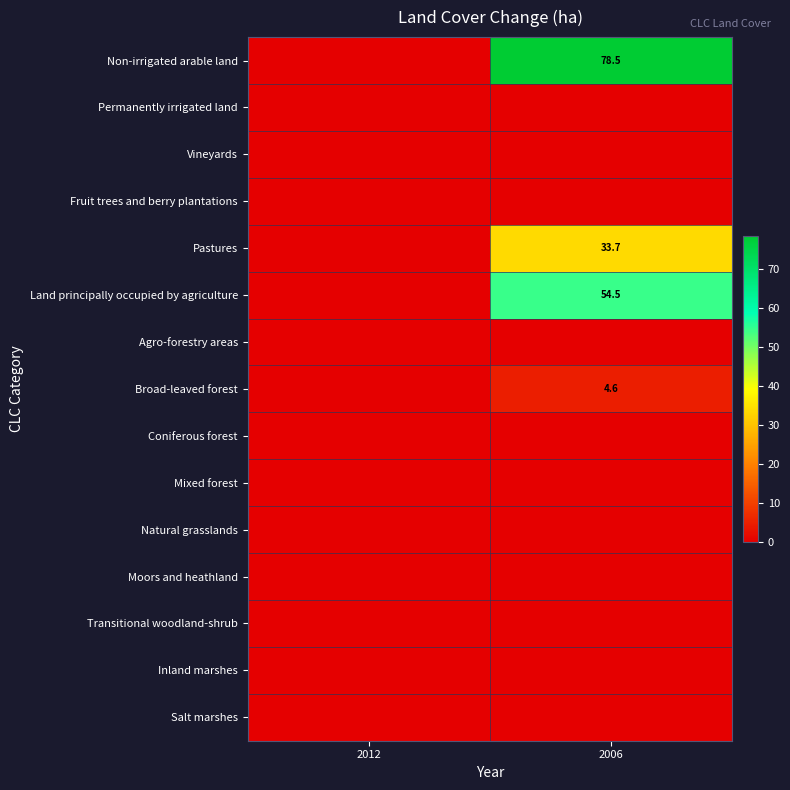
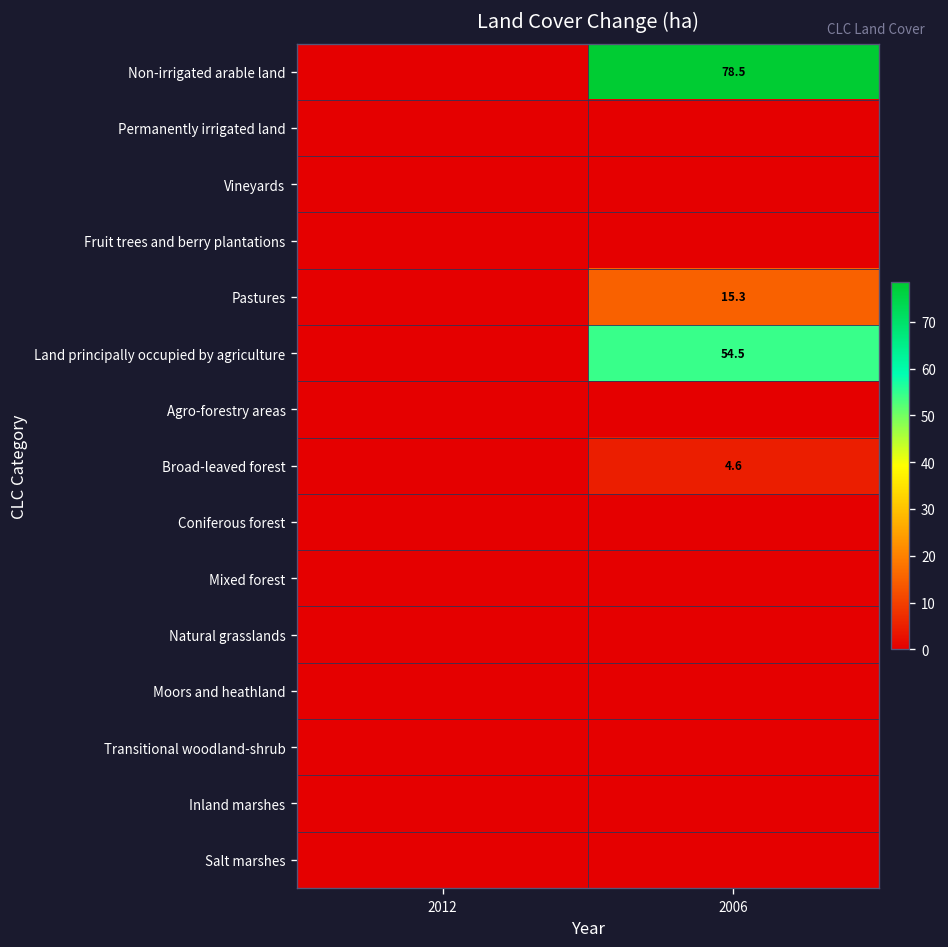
  {
    "Non-irrigated arable land": {
      "2006": 78.5
    },
    "Pastures": {
-     "2006": 33.7
+     "2006": 15.3
    },
    "Land principally occupied by agriculture": {
      "2006": 54.5
    },
    "Broad-leaved forest": {
      "2006": 4.6
    }
  }
